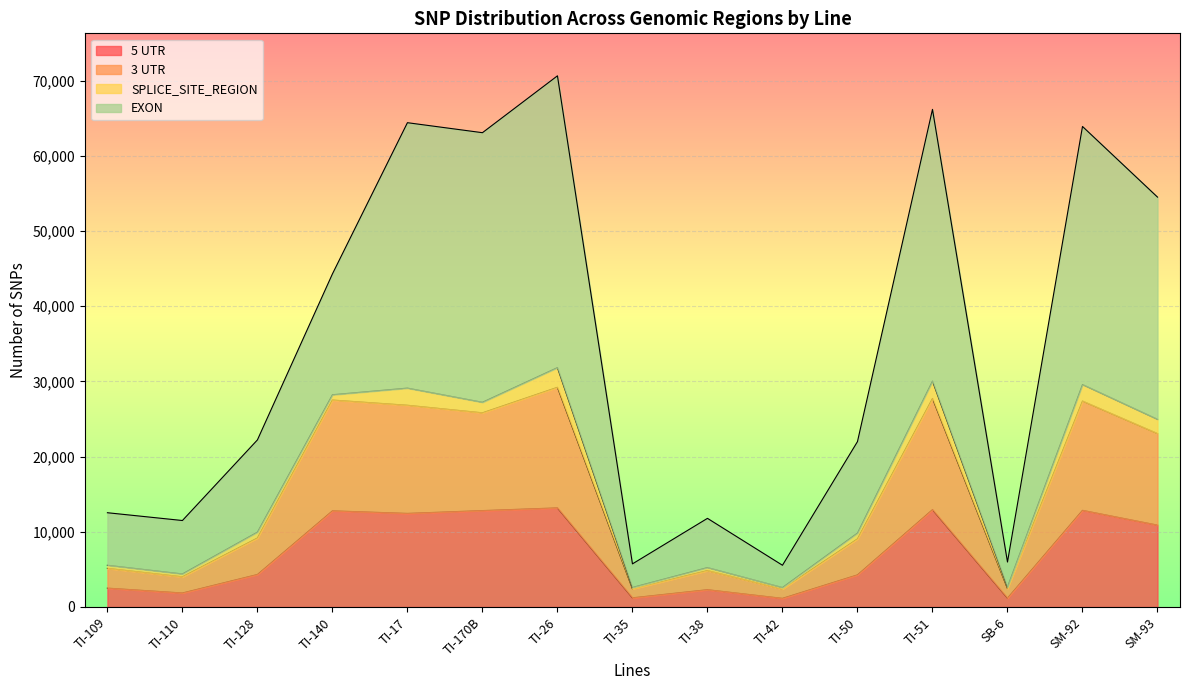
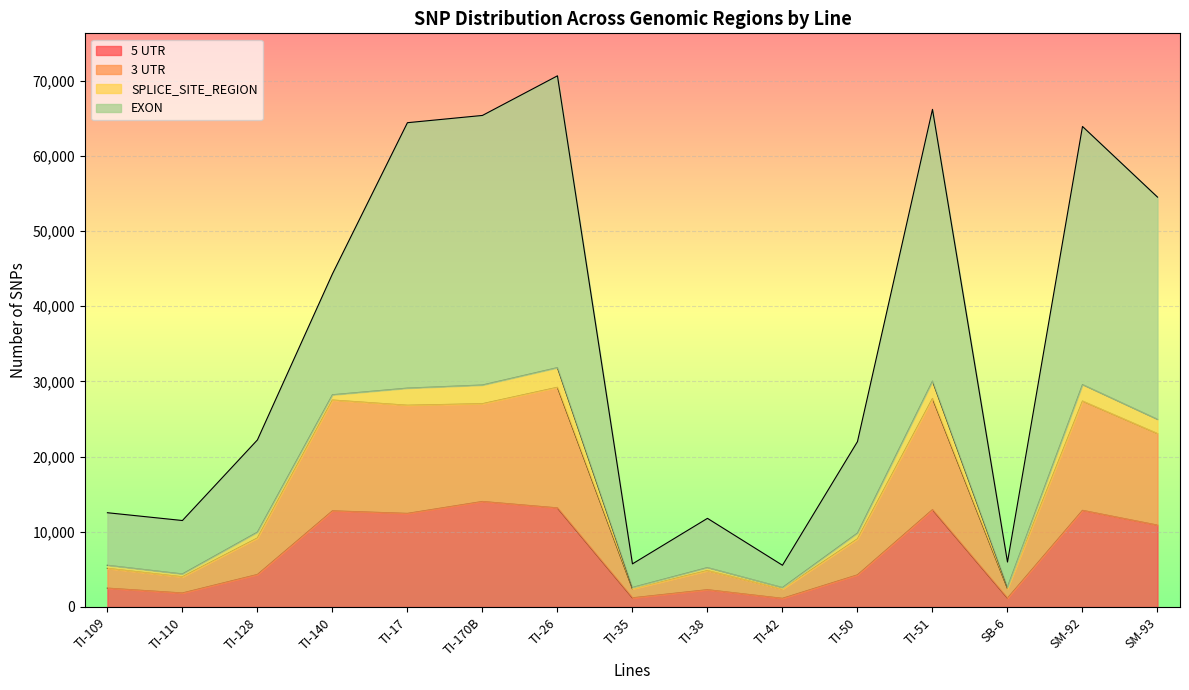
  {
    "5 UTR": {
      "TI-109": "3,000",
      "TI-110": "2,000",
      "TI-128": "4,000",
      "TI-140": "13,000",
      "TI-17": "12,000",
-     "TI-170B": "13,000",
+     "TI-170B": "14,000",
      "TI-26": "13,000",
      "TI-35": "1,000",
      "TI-38": "2,000",
      "TI-42": "1,000",
      "TI-50": "4,000",
      "TI-51": "13,000",
      "SB-6": "1,000",
      "SM-92": "13,000",
      "SM-93": "11,000"
    },
    "3 UTR": {
      "TI-109": "3,000",
      "TI-110": "2,000",
      "TI-128": "5,000",
      "TI-140": "15,000",
      "TI-17": "14,000",
      "TI-170B": "13,000",
      "TI-26": "16,000",
      "TI-38": "3,000",
      "TI-50": "5,000",
      "TI-51": "15,000",
      "SM-92": "15,000",
      "SM-93": "12,000"
    },
    "SPLICE_SITE_REGION": {
      "TI-109": "0",
      "TI-110": "0",
      "TI-128": "1,000",
      "TI-140": "1,000",
      "TI-17": "2,000",
-     "TI-170B": "1,000",
+     "TI-170B": "2,000",
      "TI-26": "3,000",
      "TI-38": "0",
      "TI-50": "1,000",
      "TI-51": "2,000",
      "SM-92": "2,000",
      "SM-93": "2,000"
    },
    "EXON": {
      "TI-109": "7,000",
      "TI-110": "7,000",
      "TI-128": "12,000",
      "TI-140": "16,000",
      "TI-17": "35,000",
      "TI-170B": "36,000",
      "TI-26": "39,000",
      "TI-35": "3,000",
      "TI-38": "7,000",
      "TI-42": "3,000",
      "TI-50": "12,000",
      "TI-51": "36,000",
      "SB-6": "3,000",
      "SM-92": "34,000",
      "SM-93": "30,000"
    }
  }
